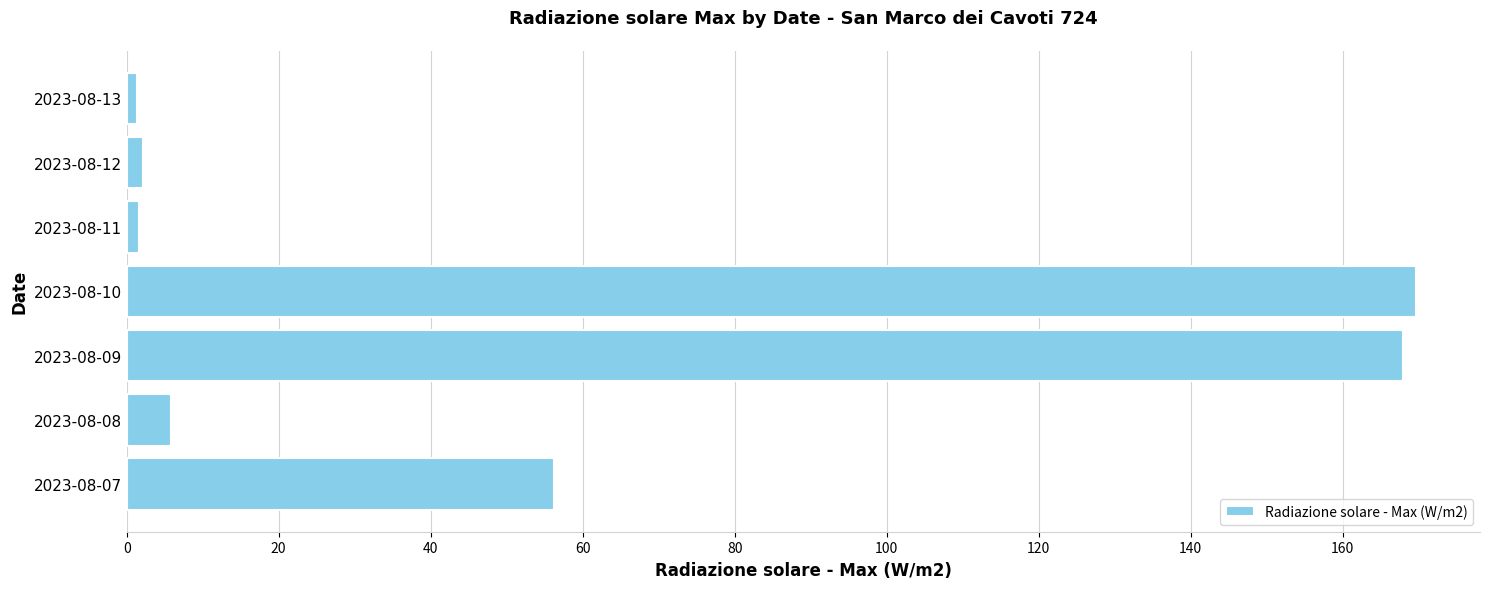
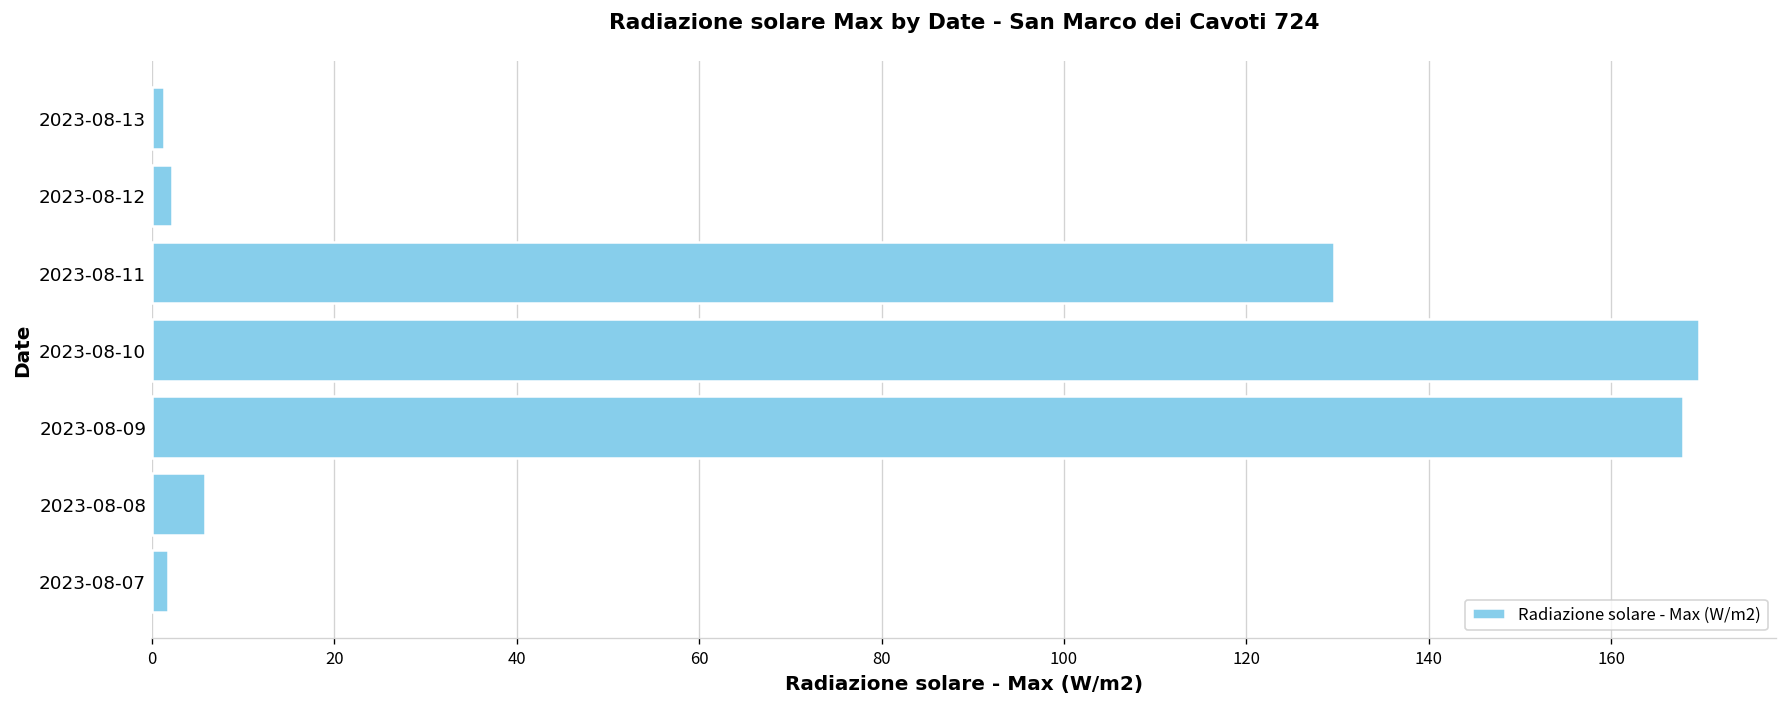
  {
    "2023-08-13": 1,
    "2023-08-12": 2,
-   "2023-08-11": 2,
+   "2023-08-11": 130,
    "2023-08-10": 170,
    "2023-08-09": 168,
    "2023-08-08": 6,
-   "2023-08-07": 56
+   "2023-08-07": 2
  }
